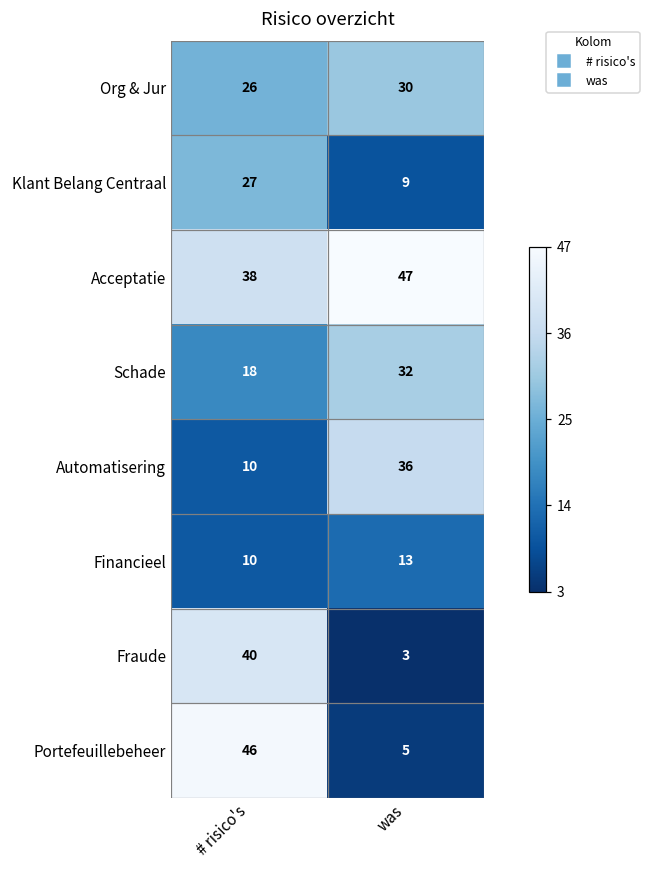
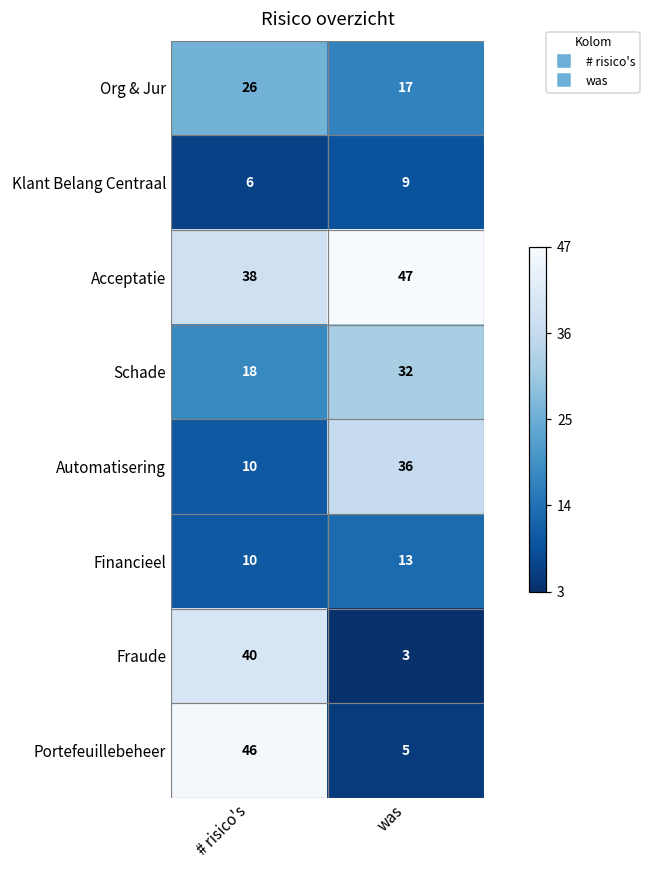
  {
    "Org & Jur": {
      "# risico's": 26,
-     "was": 30
+     "was": 17
    },
    "Klant Belang Centraal": {
-     "# risico's": 27,
+     "# risico's": 6,
      "was": 9
    },
    "Acceptatie": {
      "# risico's": 38,
      "was": 47
    },
    "Schade": {
      "# risico's": 18,
      "was": 32
    },
    "Automatisering": {
      "# risico's": 10,
      "was": 36
    },
    "Financieel": {
      "# risico's": 10,
      "was": 13
    },
    "Fraude": {
      "# risico's": 40,
      "was": 3
    },
    "Portefeuillebeheer": {
      "# risico's": 46,
      "was": 5
    }
  }
